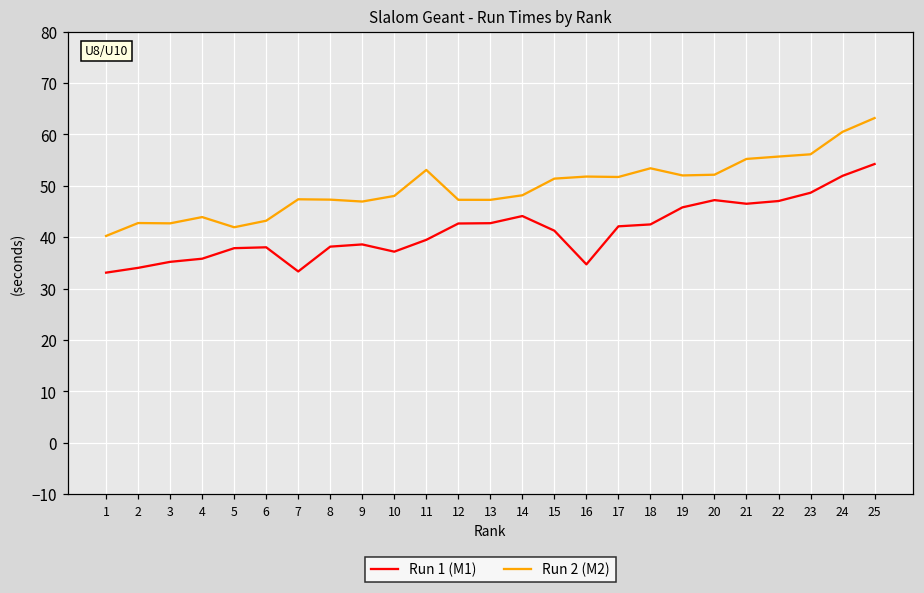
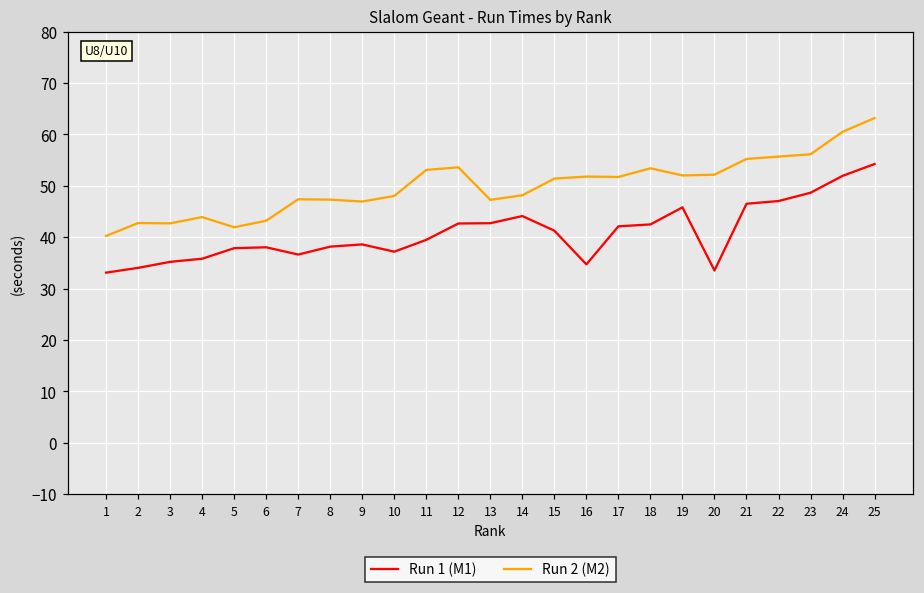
  {
    "Run 1 (M1)": {
      "1": 33,
      "2": 34,
      "3": 35,
      "4": 36,
      "5": 38,
      "6": 38,
-     "7": 33,
+     "7": 37,
      "8": 38,
      "9": 39,
      "10": 37,
      "11": 40,
      "12": 43,
      "13": 43,
      "14": 44,
      "15": 41,
      "16": 35,
      "17": 42,
      "18": 43,
      "19": 46,
-     "20": 47,
+     "20": 34,
      "21": 47,
      "22": 47,
      "23": 49,
      "24": 52,
      "25": 54
    },
    "Run 2 (M2)": {
      "1": 40,
      "2": 43,
      "3": 43,
      "4": 44,
      "5": 42,
      "6": 43,
      "7": 47,
      "8": 47,
      "9": 47,
      "10": 48,
      "11": 53,
-     "12": 47,
+     "12": 54,
      "13": 47,
      "14": 48,
      "15": 51,
      "16": 52,
      "17": 52,
      "18": 53,
      "19": 52,
      "20": 52,
      "21": 55,
      "22": 56,
      "23": 56,
      "24": 61,
      "25": 63
    }
  }
